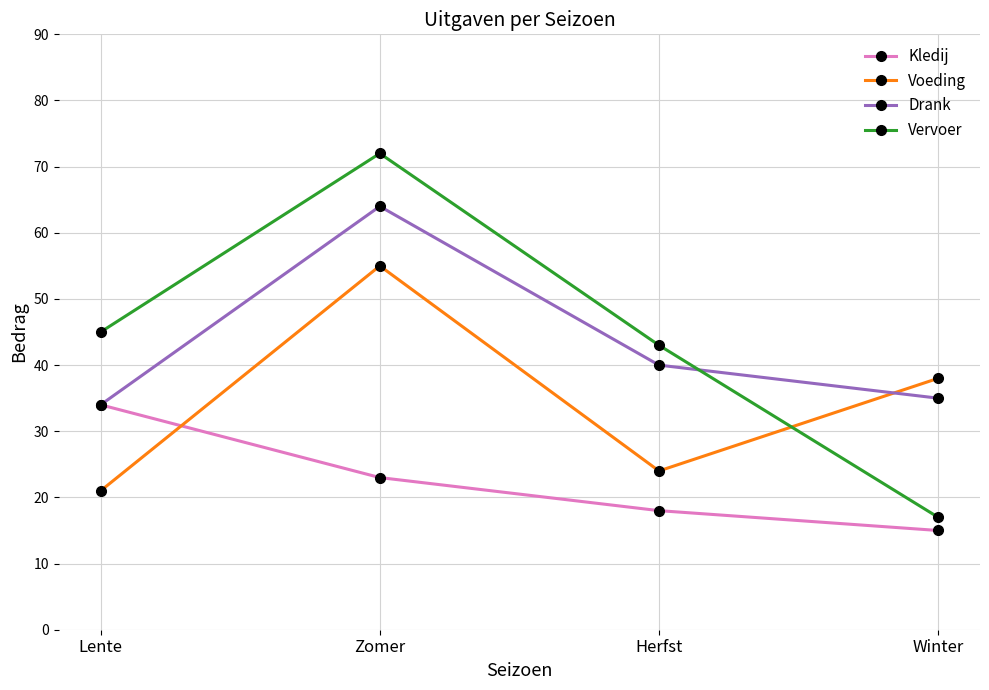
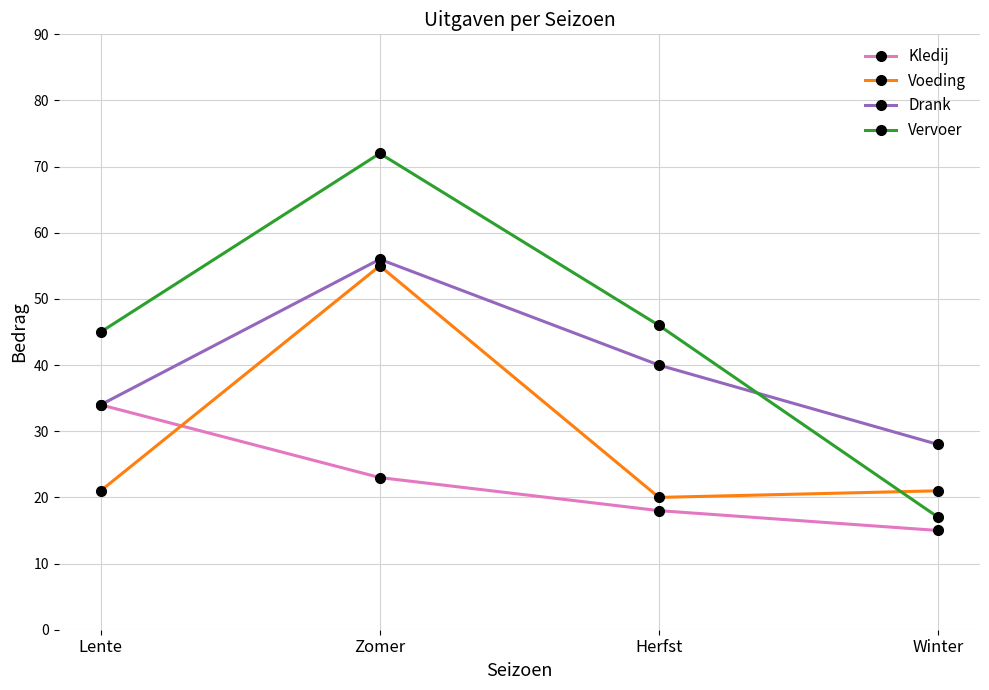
  {
    "Kledij": {
      "Zomer": 23,
      "Herfst": 18,
      "Winter": 15
    },
    "Voeding": {
      "Lente": 21,
      "Zomer": 55,
-     "Herfst": 24,
-     "Winter": 38
+     "Herfst": 20,
+     "Winter": 21
    },
    "Drank": {
-     "Zomer": 64,
+     "Zomer": 56,
      "Herfst": 40,
-     "Winter": 35
+     "Winter": 28
    },
    "Vervoer": {
      "Lente": 45,
      "Zomer": 72,
-     "Herfst": 43,
+     "Herfst": 46,
      "Winter": 17
    }
  }
